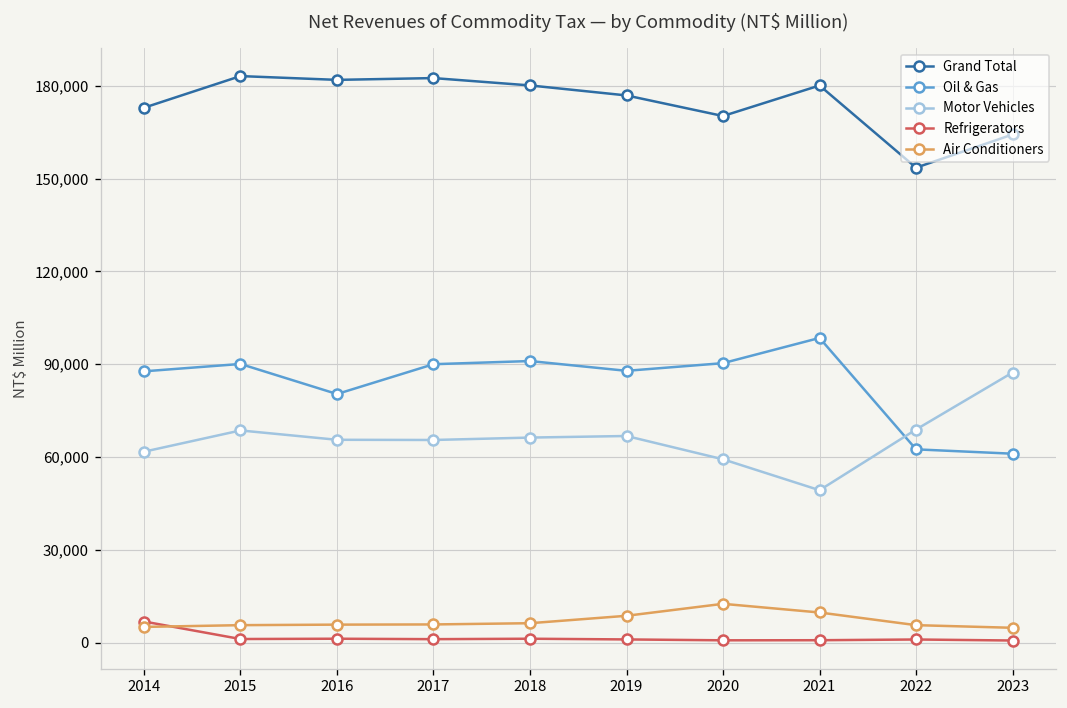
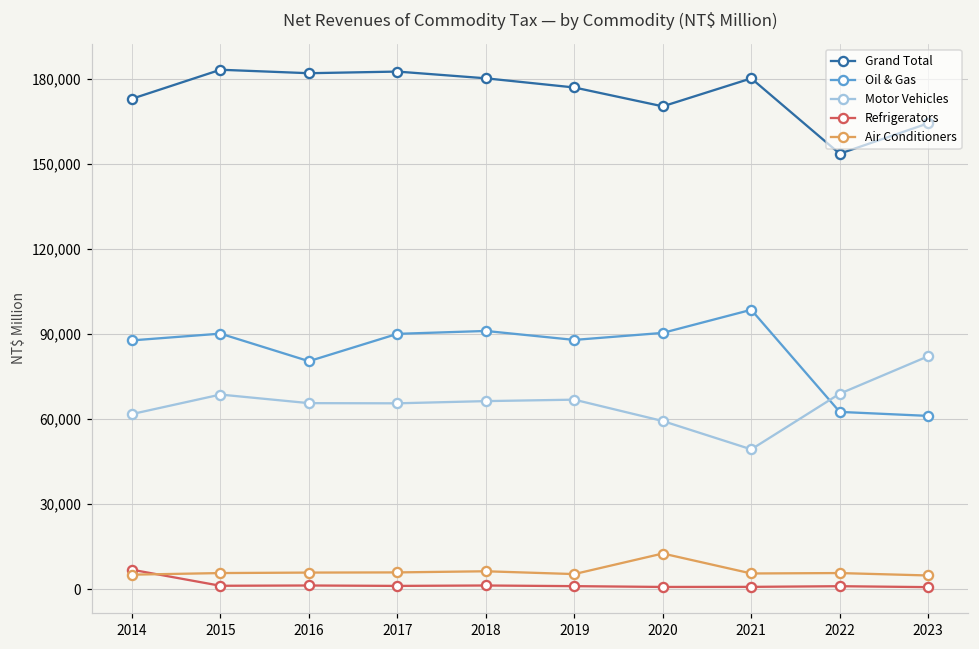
  {
    "Grand Total": {
      "2014": "173,000",
      "2015": "183,000",
      "2016": "182,000",
      "2017": "182,000",
      "2018": "180,000",
      "2019": "177,000",
      "2020": "170,000",
      "2021": "180,000",
      "2022": "154,000"
    },
    "Oil & Gas": {
      "2014": "88,000",
      "2015": "90,000",
      "2016": "80,000",
      "2017": "90,000",
      "2018": "91,000",
      "2019": "88,000",
      "2020": "90,000",
      "2021": "98,000",
      "2022": "62,000",
      "2023": "61,000"
    },
    "Motor Vehicles": {
      "2014": "62,000",
      "2015": "69,000",
      "2016": "66,000",
      "2017": "66,000",
      "2018": "66,000",
      "2019": "67,000",
      "2020": "59,000",
      "2021": "49,000",
      "2022": "69,000",
-     "2023": "87,000"
+     "2023": "82,000"
    },
    "Refrigerators": {
      "2014": "7,000",
      "2015": "1,000",
      "2016": "1,000",
      "2017": "1,000",
      "2018": "1,000",
      "2019": "1,000",
      "2020": "1,000",
      "2021": "1,000",
      "2022": "1,000",
      "2023": "1,000"
    },
    "Air Conditioners": {
      "2014": "5,000",
      "2015": "6,000",
      "2016": "6,000",
      "2017": "6,000",
      "2018": "6,000",
-     "2019": "9,000",
+     "2019": "5,000",
      "2020": "13,000",
-     "2021": "10,000",
+     "2021": "6,000",
      "2022": "6,000",
      "2023": "5,000"
    }
  }
